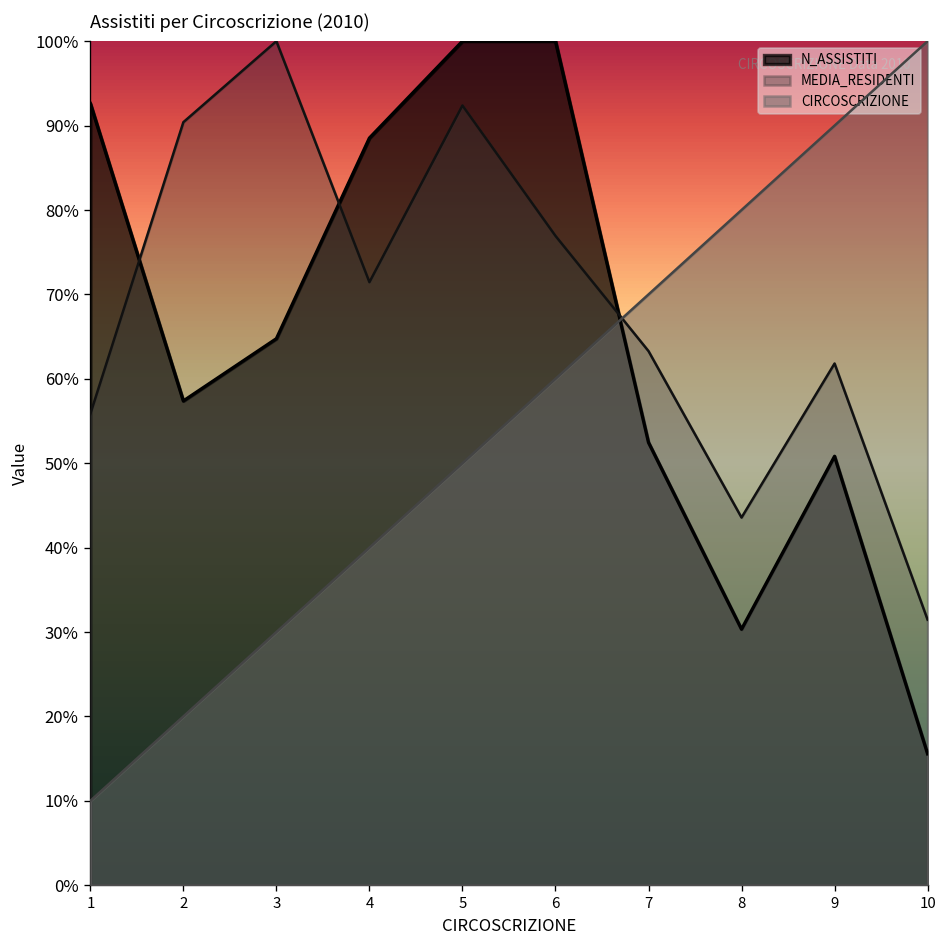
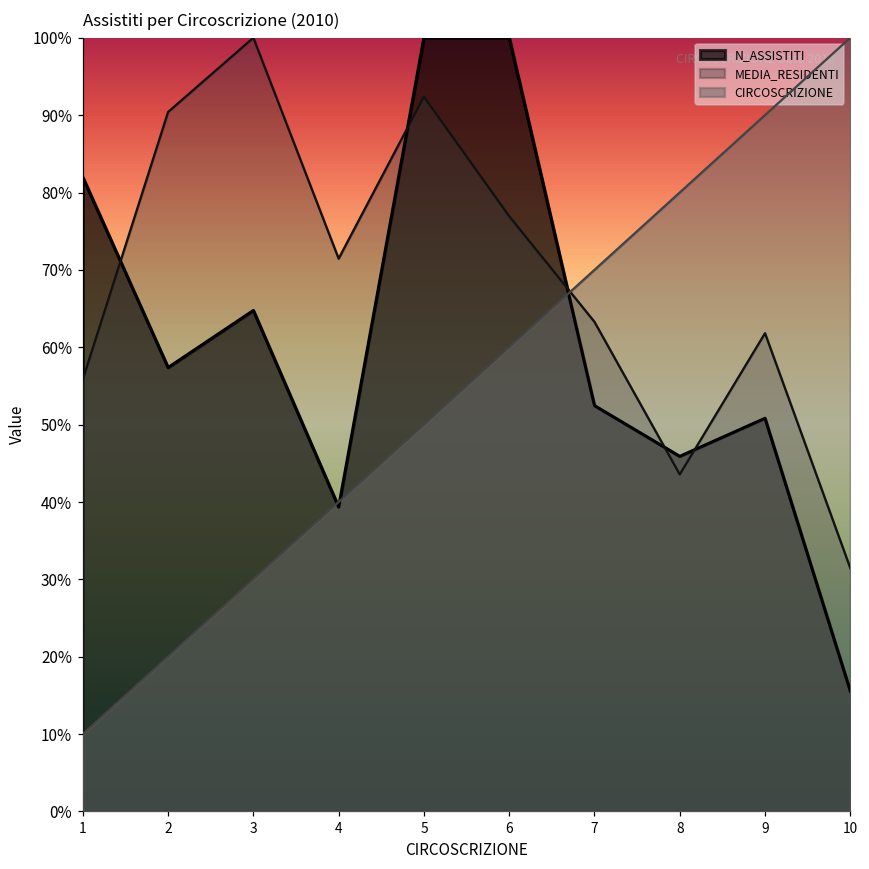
  {
    "N_ASSISTITI": {
-     "1": "93%",
+     "1": "82%",
      "2": "57%",
      "3": "65%",
-     "4": "89%",
+     "4": "39%",
      "5": "100%",
      "6": "100%",
      "7": "52%",
-     "8": "30%",
+     "8": "46%",
      "9": "51%",
      "10": "16%"
    }
  }
